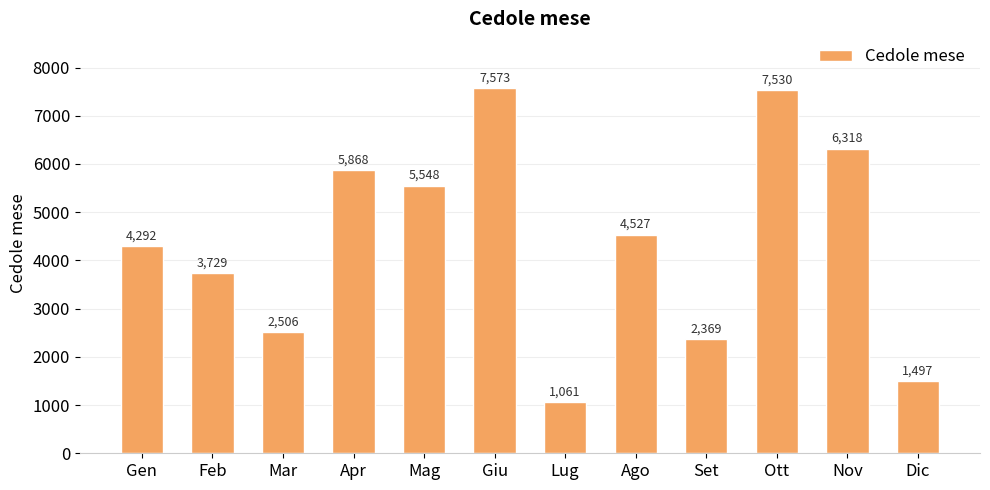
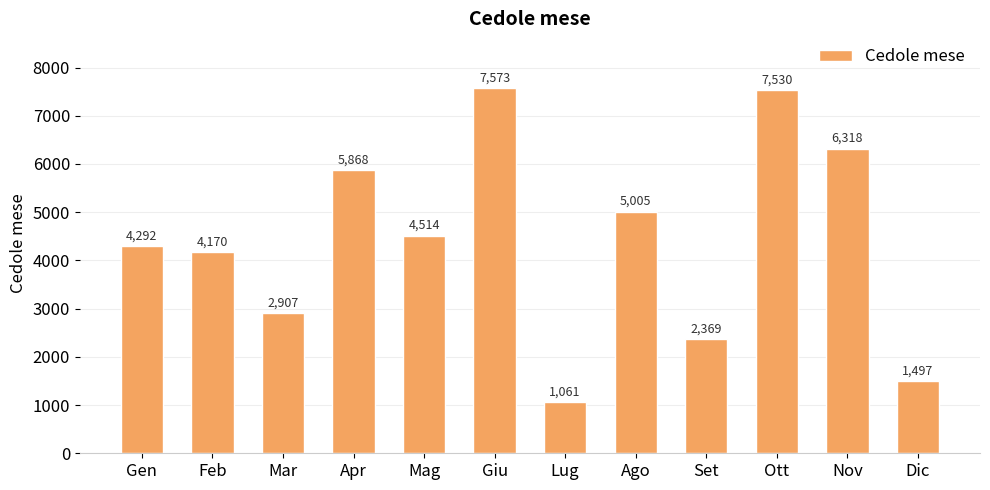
  {
    "Gen": "4,292",
-   "Feb": "3,729",
-   "Mar": "2,506",
+   "Feb": "4,170",
+   "Mar": "2,907",
    "Apr": "5,868",
-   "Mag": "5,548",
+   "Mag": "4,514",
    "Giu": "7,573",
    "Lug": "1,061",
-   "Ago": "4,527",
+   "Ago": "5,005",
    "Set": "2,369",
    "Ott": "7,530",
    "Nov": "6,318",
    "Dic": "1,497"
  }
